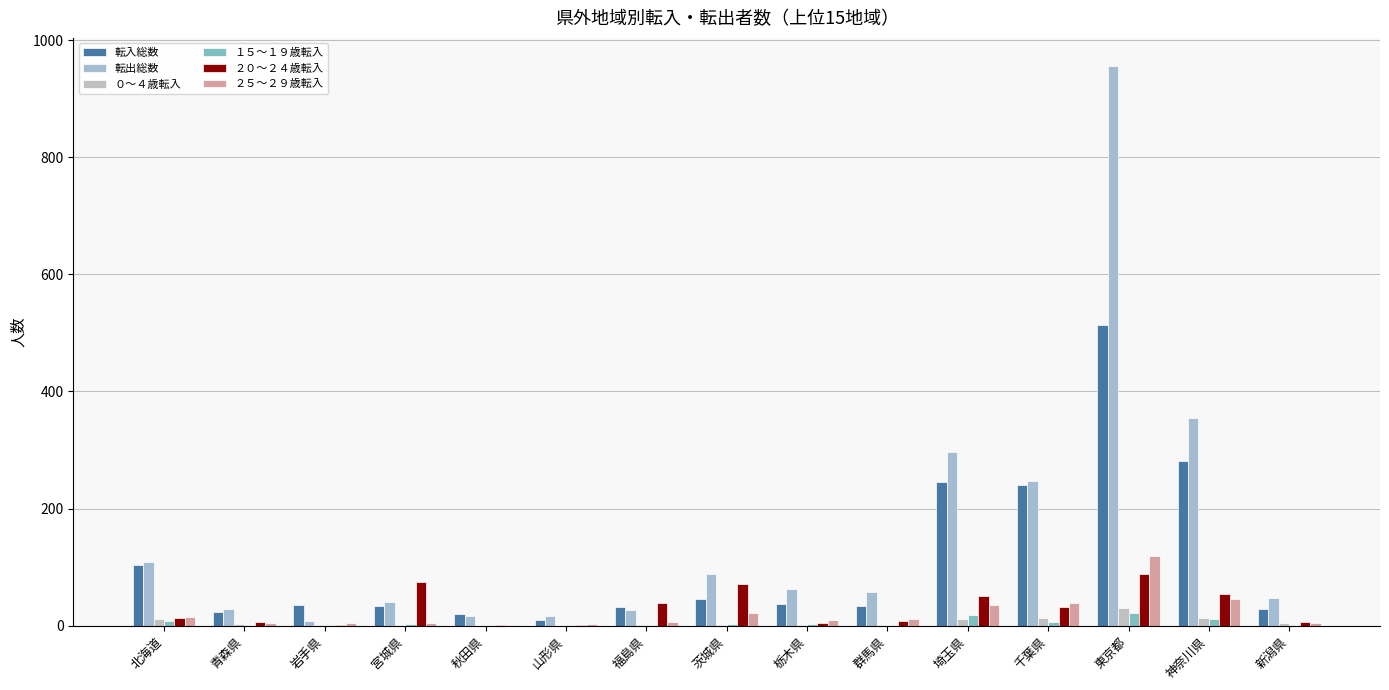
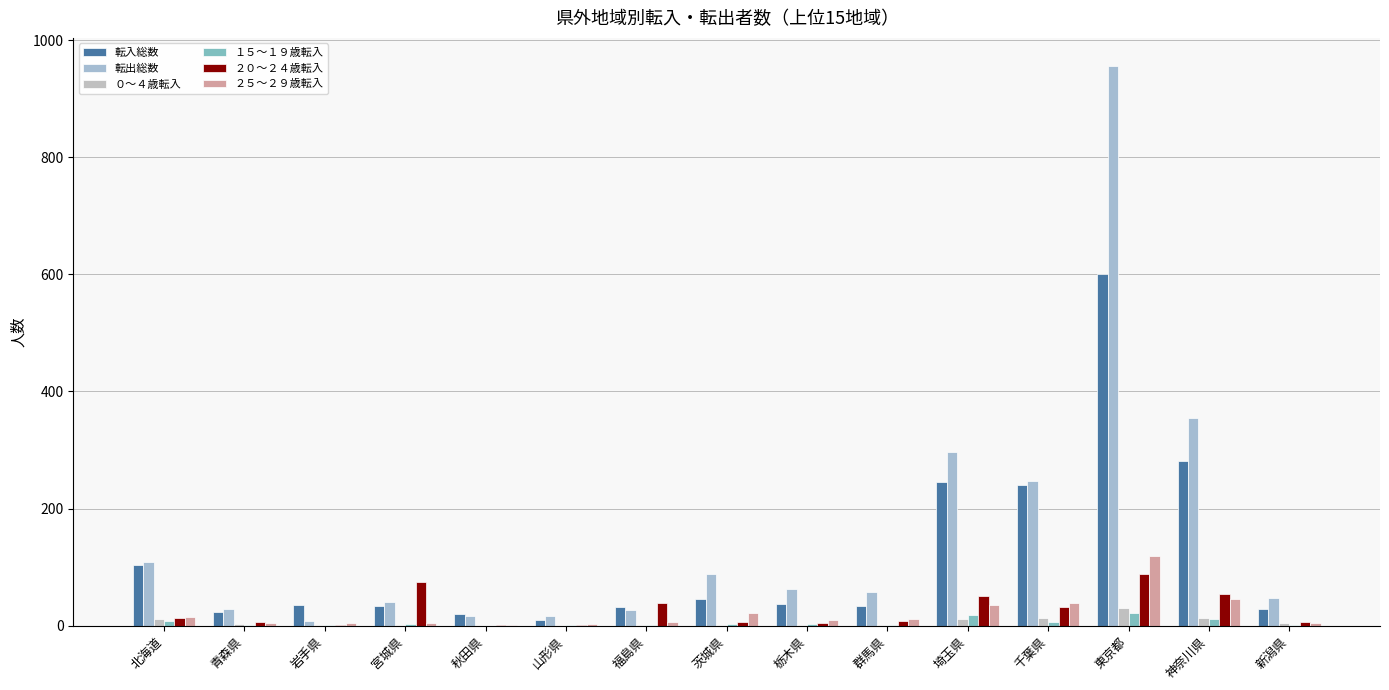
  {
    "転入総数": {
      "北海道": 100,
      "青森県": 20,
      "岩手県": 40,
      "宮城県": 30,
      "秋田県": 20,
      "山形県": 10,
      "福島県": 30,
      "茨城県": 50,
      "栃木県": 40,
      "群馬県": 30,
      "埼玉県": 250,
      "千葉県": 240,
-     "東京都": 510,
+     "東京都": 600,
      "神奈川県": 280,
      "新潟県": 30
    },
    "２０～２４歳転入": {
      "北海道": 10,
      "青森県": 10,
      "宮城県": 70,
      "福島県": 40,
-     "茨城県": 70,
+     "茨城県": 10,
      "群馬県": 10,
      "埼玉県": 50,
      "千葉県": 30,
      "東京都": 90,
      "神奈川県": 60,
      "新潟県": 10
    }
  }
